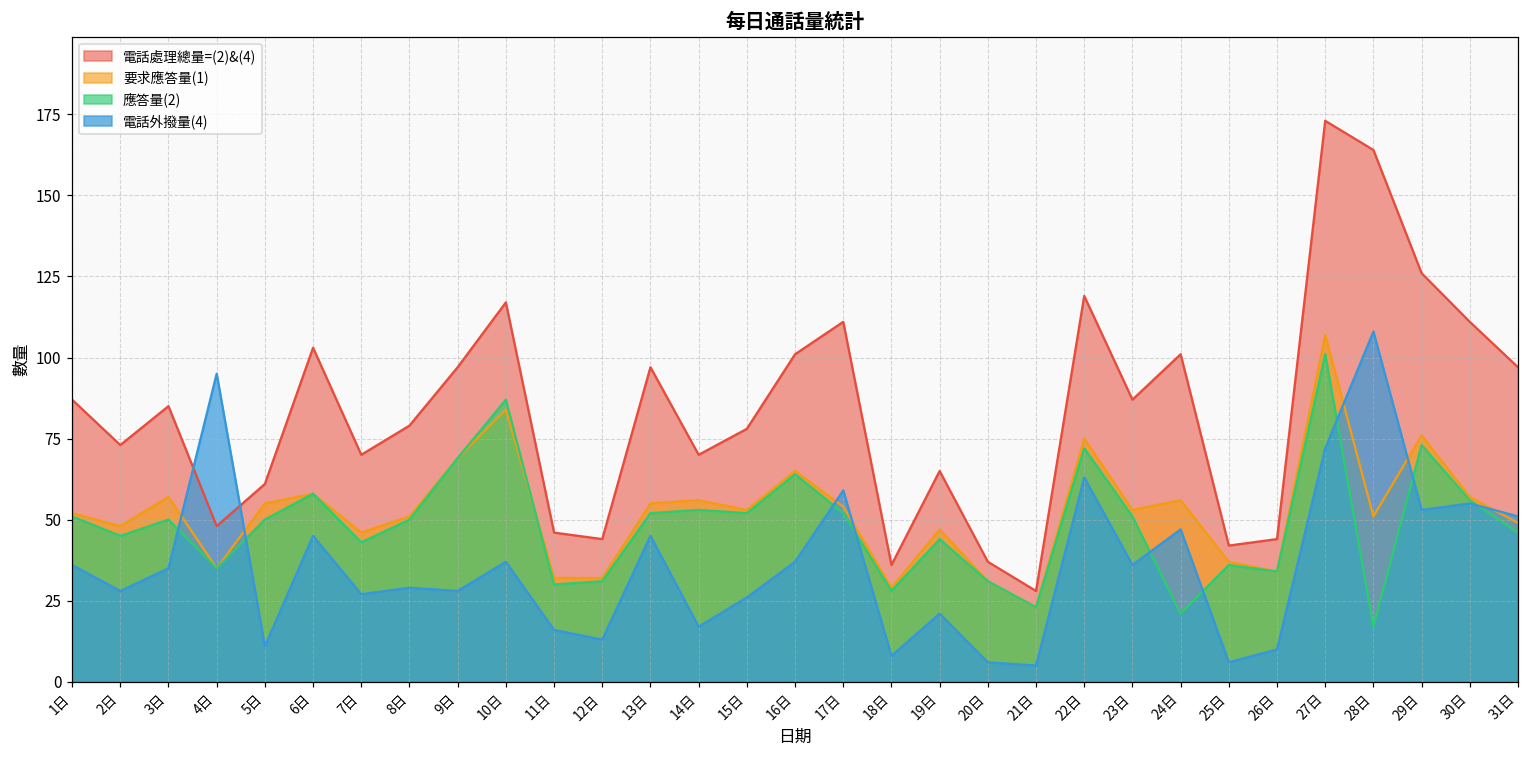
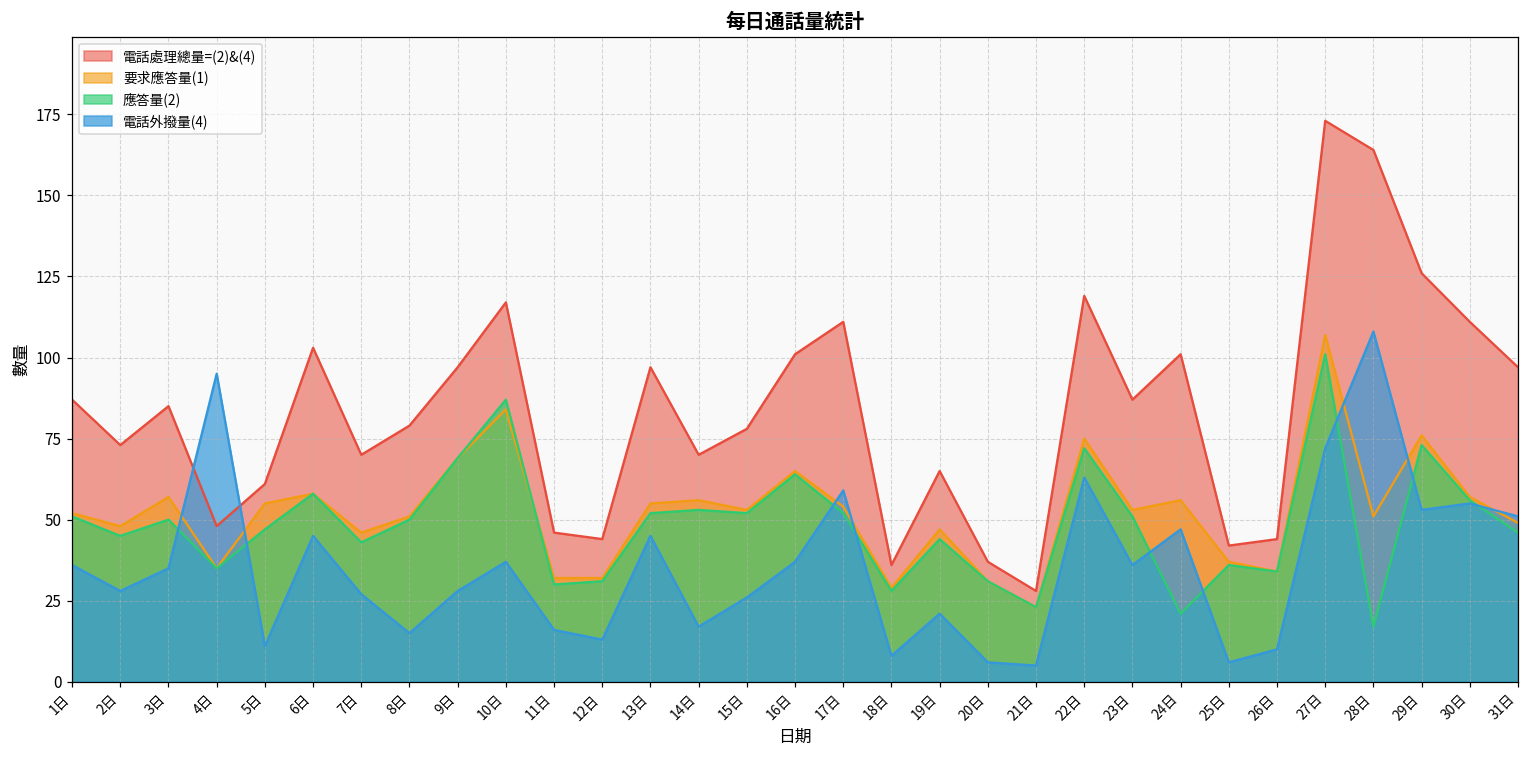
  {
    "電話處理總量=(2)&(4)": {
      "1日": 87,
      "2日": 73,
      "3日": 85,
      "4日": 48,
      "5日": 61,
      "6日": 103,
      "7日": 70,
      "8日": 79,
      "9日": 97,
      "10日": 117,
      "11日": 46,
      "12日": 44,
      "13日": 97,
      "14日": 70,
      "15日": 78,
      "16日": 101,
      "17日": 111,
      "18日": 36,
      "19日": 65,
      "20日": 37,
      "21日": 28,
      "22日": 119,
      "23日": 87,
      "24日": 101,
      "25日": 42,
      "26日": 44,
      "27日": 173,
      "28日": 164,
      "29日": 126,
      "30日": 111,
      "31日": 97
    },
    "要求應答量(1)": {
      "1日": 52,
      "2日": 48,
      "3日": 57,
      "5日": 55,
      "7日": 46,
      "8日": 51,
      "10日": 84,
      "11日": 32,
      "12日": 32,
      "13日": 55,
      "14日": 56,
      "15日": 53,
      "16日": 65,
      "17日": 54,
      "18日": 29,
      "19日": 47,
      "22日": 75,
      "23日": 53,
      "24日": 56,
      "25日": 37,
      "27日": 107,
      "28日": 51,
      "29日": 76,
      "30日": 57,
      "31日": 49
    },
    "應答量(2)": {
      "1日": 51,
      "2日": 45,
      "3日": 50,
-     "5日": 50,
+     "5日": 47,
      "7日": 43,
      "8日": 50,
      "10日": 87,
      "11日": 30,
      "12日": 31,
      "13日": 52,
      "14日": 53,
      "15日": 52,
      "16日": 64,
      "17日": 52,
      "18日": 28,
      "19日": 44,
      "22日": 72,
      "23日": 51,
      "24日": 21,
      "25日": 36,
      "27日": 101,
      "28日": 17,
      "29日": 73,
      "30日": 56,
      "31日": 46
    },
    "電話外撥量(4)": {
      "1日": 36,
      "2日": 28,
      "3日": 35,
      "4日": 95,
      "5日": 11,
      "6日": 45,
      "7日": 27,
-     "8日": 29,
+     "8日": 15,
      "9日": 28,
      "10日": 37,
      "11日": 16,
      "12日": 13,
      "13日": 45,
      "14日": 17,
      "15日": 26,
      "16日": 37,
      "17日": 59,
      "18日": 8,
      "19日": 21,
      "20日": 6,
      "21日": 5,
      "22日": 63,
      "23日": 36,
      "24日": 47,
      "25日": 6,
      "26日": 10,
      "27日": 72,
      "28日": 108,
      "29日": 53,
      "30日": 55,
      "31日": 51
    }
  }
